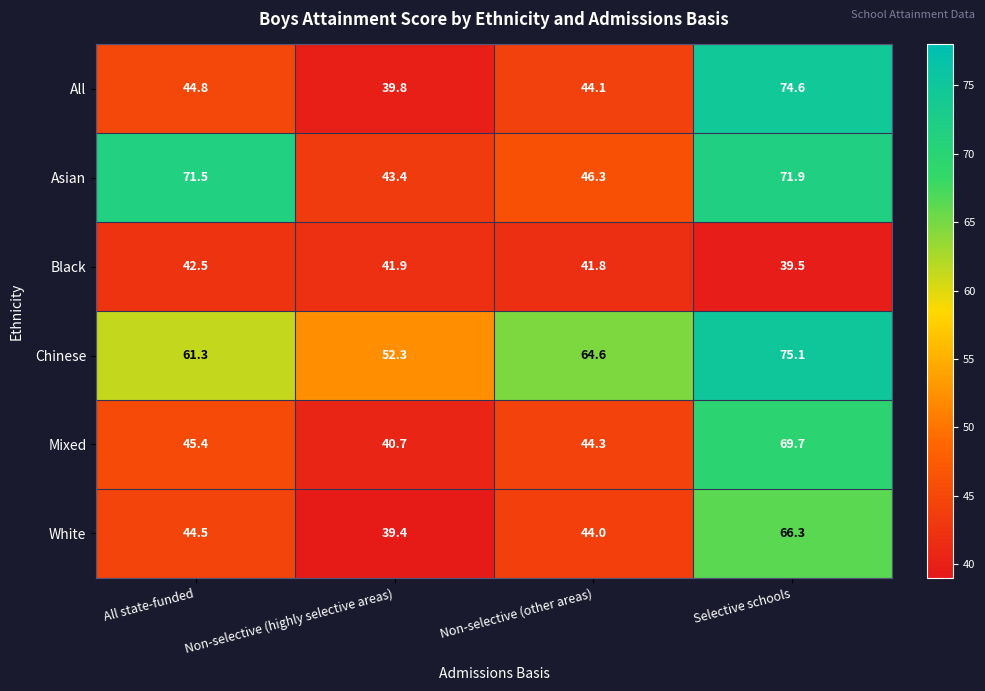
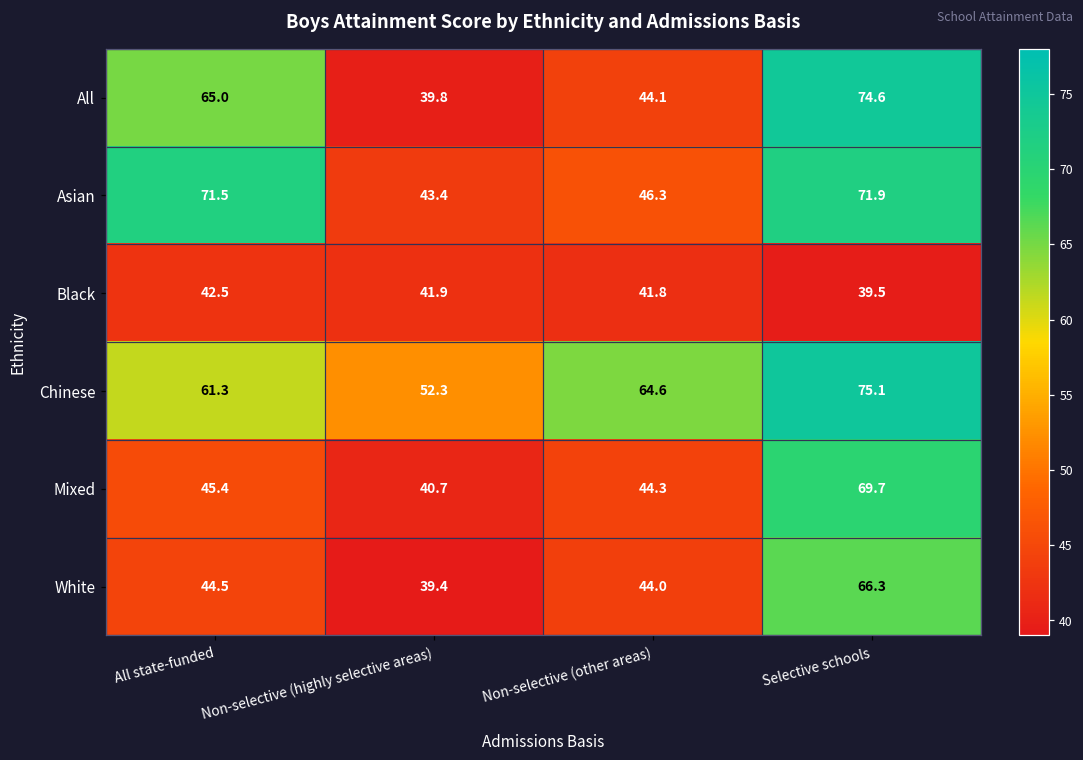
  {
    "All": {
-     "All state-funded": 44.8,
+     "All state-funded": 65.0,
      "Non-selective (highly selective areas)": 39.8,
      "Non-selective (other areas)": 44.1,
      "Selective schools": 74.6
    },
    "Asian": {
      "All state-funded": 71.5,
      "Non-selective (highly selective areas)": 43.4,
      "Non-selective (other areas)": 46.3,
      "Selective schools": 71.9
    },
    "Black": {
      "All state-funded": 42.5,
      "Non-selective (highly selective areas)": 41.9,
      "Non-selective (other areas)": 41.8,
      "Selective schools": 39.5
    },
    "Chinese": {
      "All state-funded": 61.3,
      "Non-selective (highly selective areas)": 52.3,
      "Non-selective (other areas)": 64.6,
      "Selective schools": 75.1
    },
    "Mixed": {
      "All state-funded": 45.4,
      "Non-selective (highly selective areas)": 40.7,
      "Non-selective (other areas)": 44.3,
      "Selective schools": 69.7
    },
    "White": {
      "All state-funded": 44.5,
      "Non-selective (highly selective areas)": 39.4,
      "Non-selective (other areas)": 44.0,
      "Selective schools": 66.3
    }
  }
